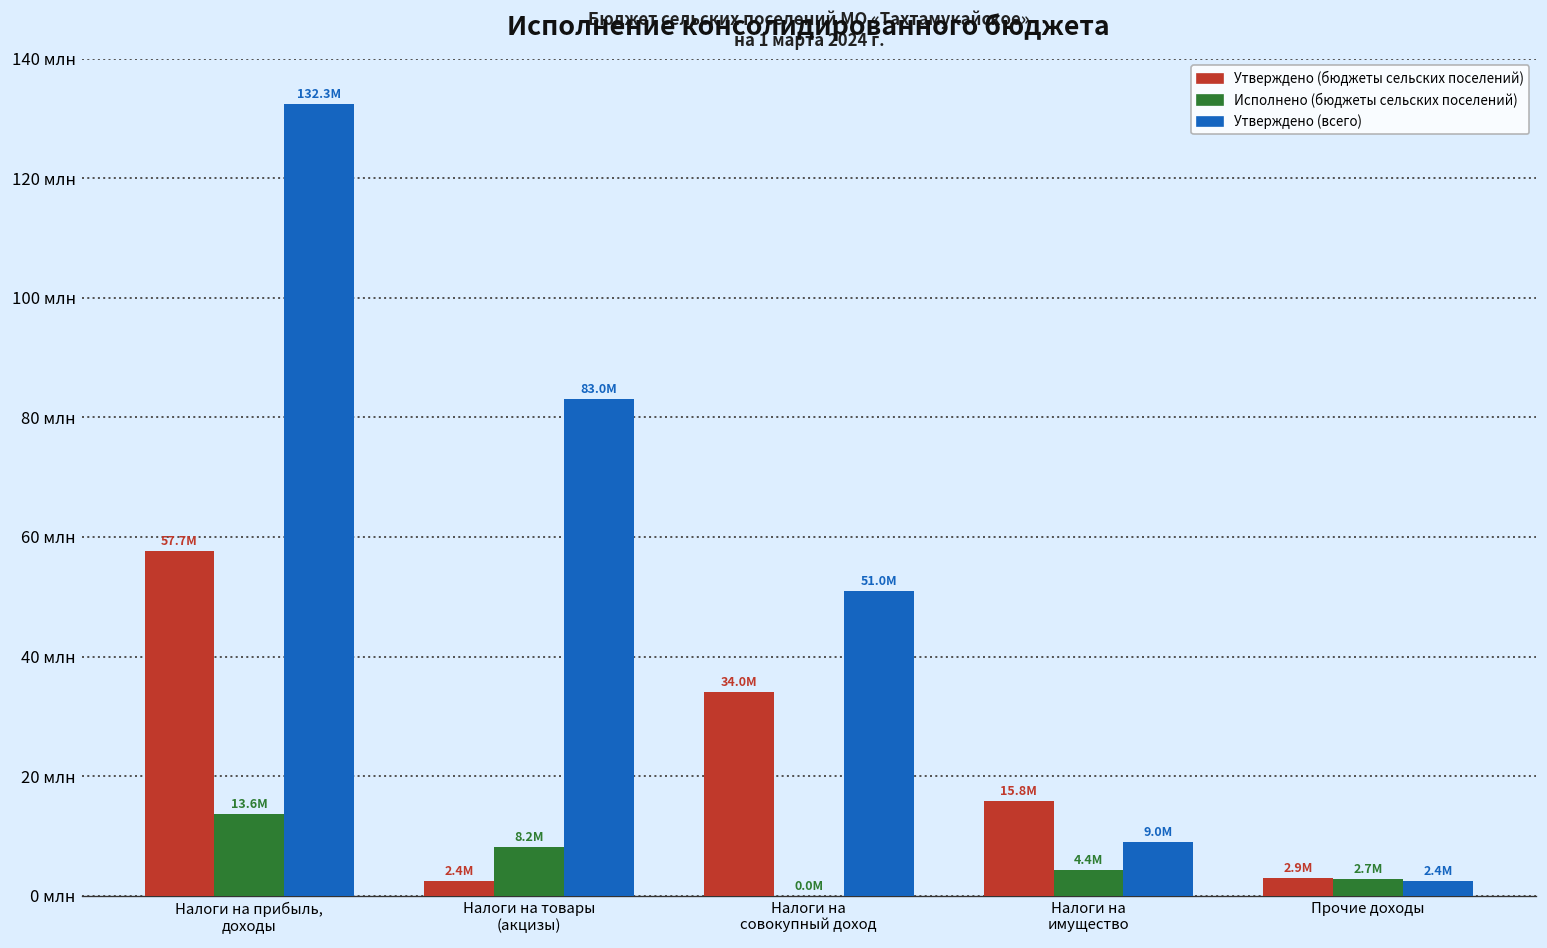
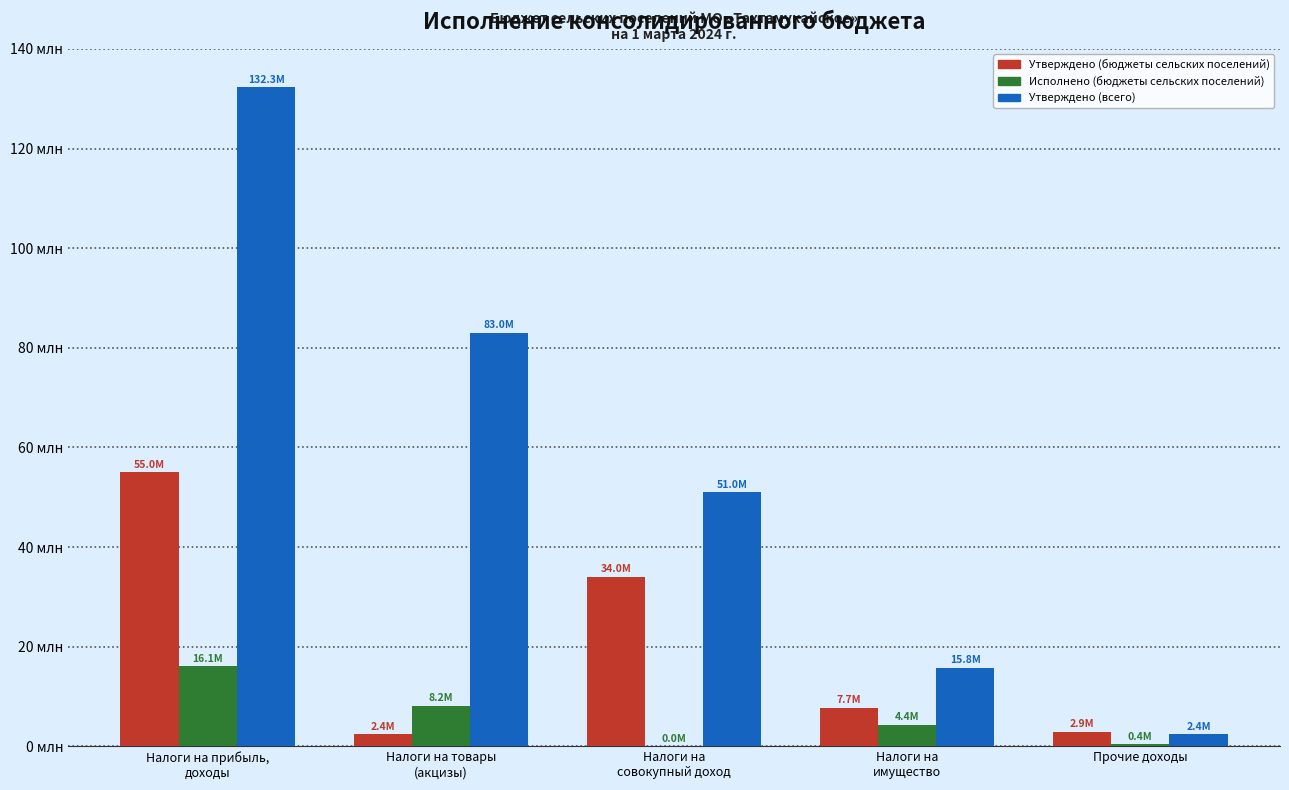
  {
    "Утверждено (бюджеты сельских поселений)": {
-     "Налоги на прибыль, доходы": "57.7M",
+     "Налоги на прибыль, доходы": "55.0M",
      "Налоги на товары (акцизы)": "2.4M",
      "Налоги на совокупный доход": "34.0M",
-     "Налоги на имущество": "15.8M",
+     "Налоги на имущество": "7.7M",
      "Прочие доходы": "2.9M"
    },
    "Исполнено (бюджеты сельских поселений)": {
-     "Налоги на прибыль, доходы": "13.6M",
+     "Налоги на прибыль, доходы": "16.1M",
      "Налоги на товары (акцизы)": "8.2M",
      "Налоги на имущество": "4.4M",
-     "Прочие доходы": "2.7M"
+     "Прочие доходы": "0.4M"
    },
    "Утверждено (всего)": {
      "Налоги на прибыль, доходы": "132.3M",
      "Налоги на товары (акцизы)": "83.0M",
      "Налоги на совокупный доход": "51.0M",
-     "Налоги на имущество": "9.0M",
+     "Налоги на имущество": "15.8M",
      "Прочие доходы": "2.4M"
    }
  }
